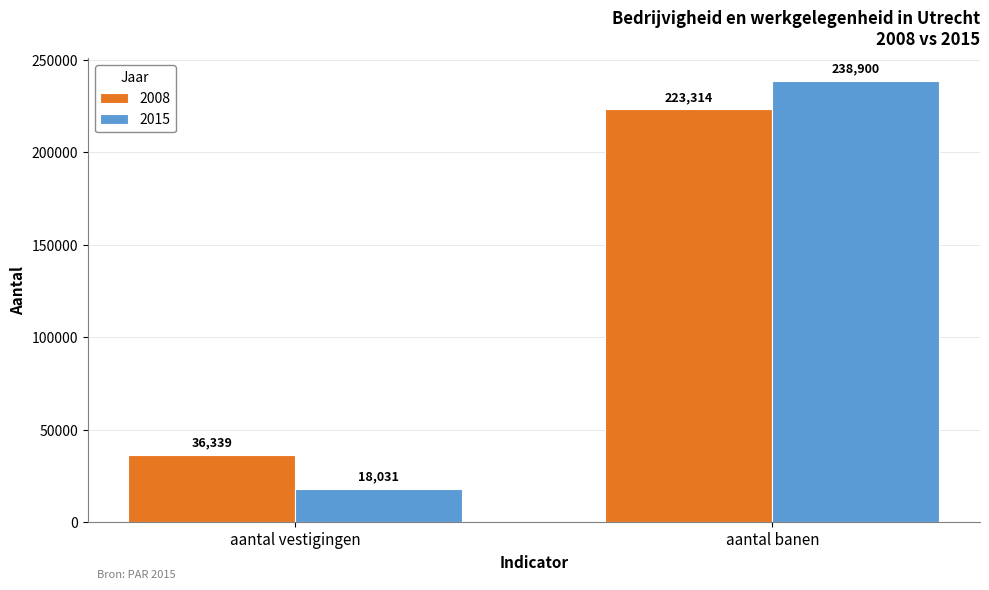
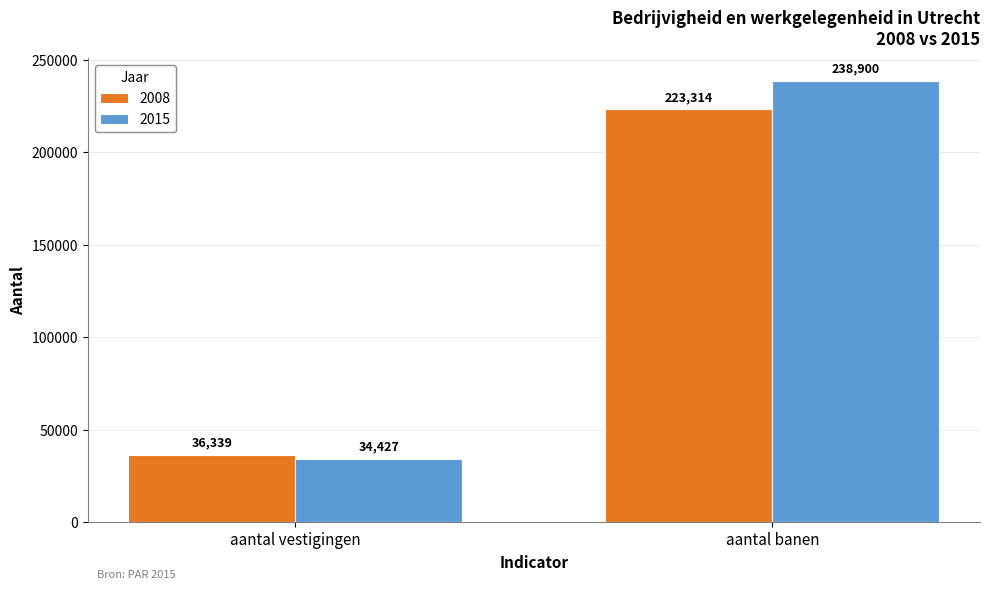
  {
    "2008": {
      "aantal vestigingen": "36,339",
      "aantal banen": "223,314"
    },
    "2015": {
-     "aantal vestigingen": "18,031",
+     "aantal vestigingen": "34,427",
      "aantal banen": "238,900"
    }
  }
